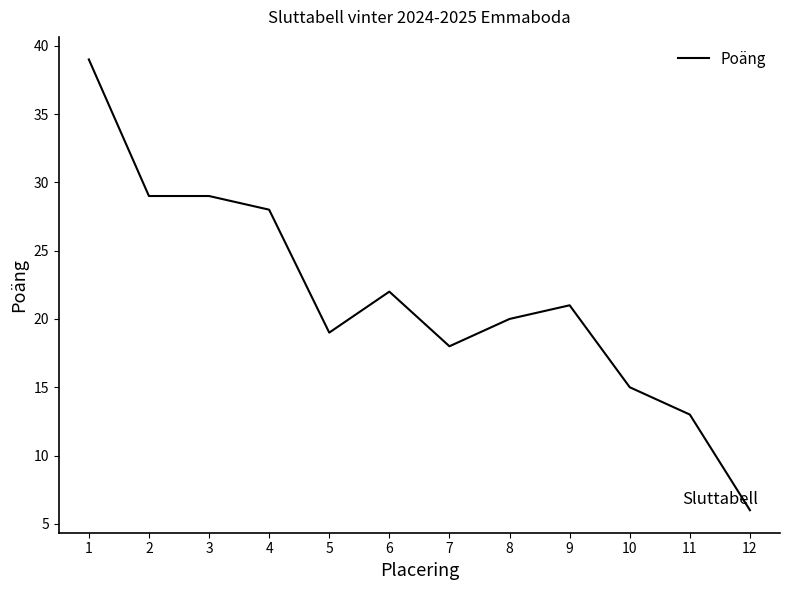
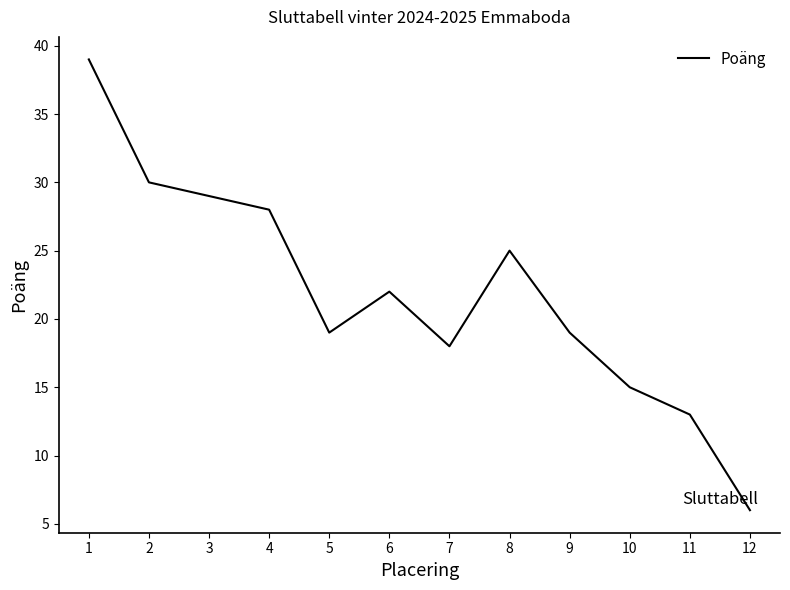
  {
    "1": 39,
-   "2": 29,
+   "2": 30,
    "3": 29,
    "4": 28,
    "5": 19,
    "6": 22,
    "7": 18,
-   "8": 20,
-   "9": 21,
+   "8": 25,
+   "9": 19,
    "10": 15,
    "11": 13,
    "12": 6
  }
